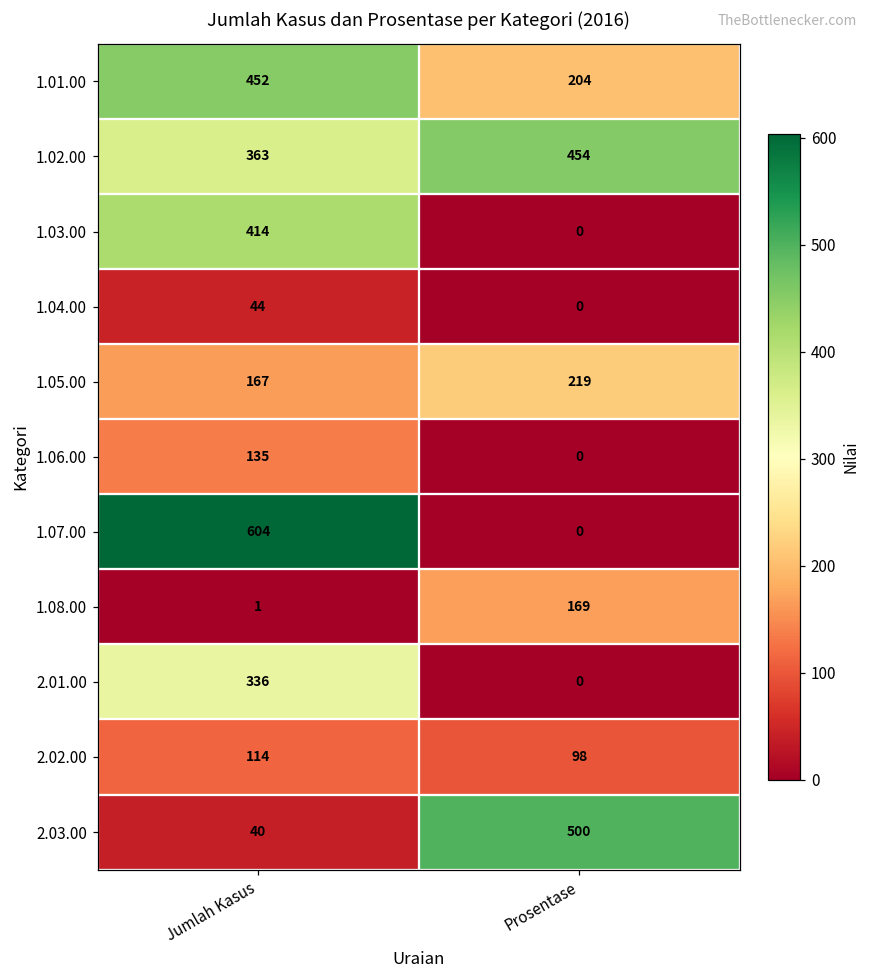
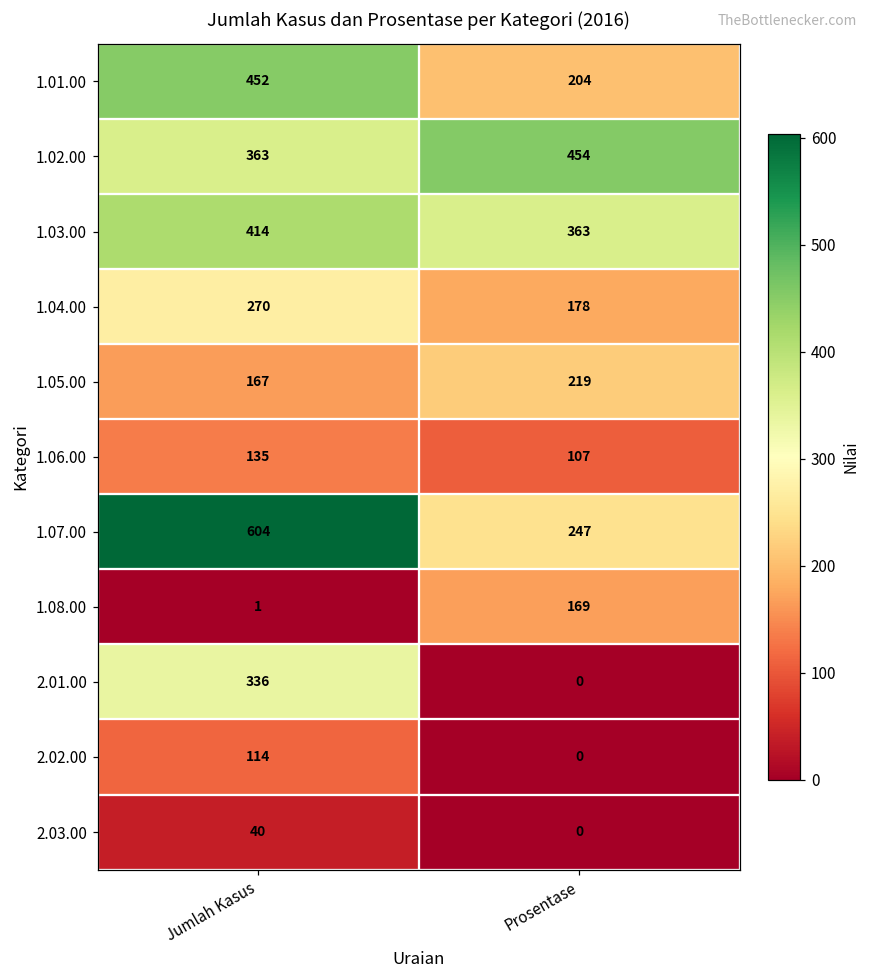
  {
    "1.01.00": {
      "Jumlah Kasus": 452,
      "Prosentase": 204
    },
    "1.02.00": {
      "Jumlah Kasus": 363,
      "Prosentase": 454
    },
    "1.03.00": {
      "Jumlah Kasus": 414,
-     "Prosentase": 0
+     "Prosentase": 363
    },
    "1.04.00": {
-     "Jumlah Kasus": 44,
-     "Prosentase": 0
+     "Jumlah Kasus": 270,
+     "Prosentase": 178
    },
    "1.05.00": {
      "Jumlah Kasus": 167,
      "Prosentase": 219
    },
    "1.06.00": {
      "Jumlah Kasus": 135,
-     "Prosentase": 0
+     "Prosentase": 107
    },
    "1.07.00": {
      "Jumlah Kasus": 604,
-     "Prosentase": 0
+     "Prosentase": 247
    },
    "1.08.00": {
      "Jumlah Kasus": 1,
      "Prosentase": 169
    },
    "2.01.00": {
      "Jumlah Kasus": 336,
      "Prosentase": 0
    },
    "2.02.00": {
      "Jumlah Kasus": 114,
-     "Prosentase": 98
+     "Prosentase": 0
    },
    "2.03.00": {
      "Jumlah Kasus": 40,
-     "Prosentase": 500
+     "Prosentase": 0
    }
  }
